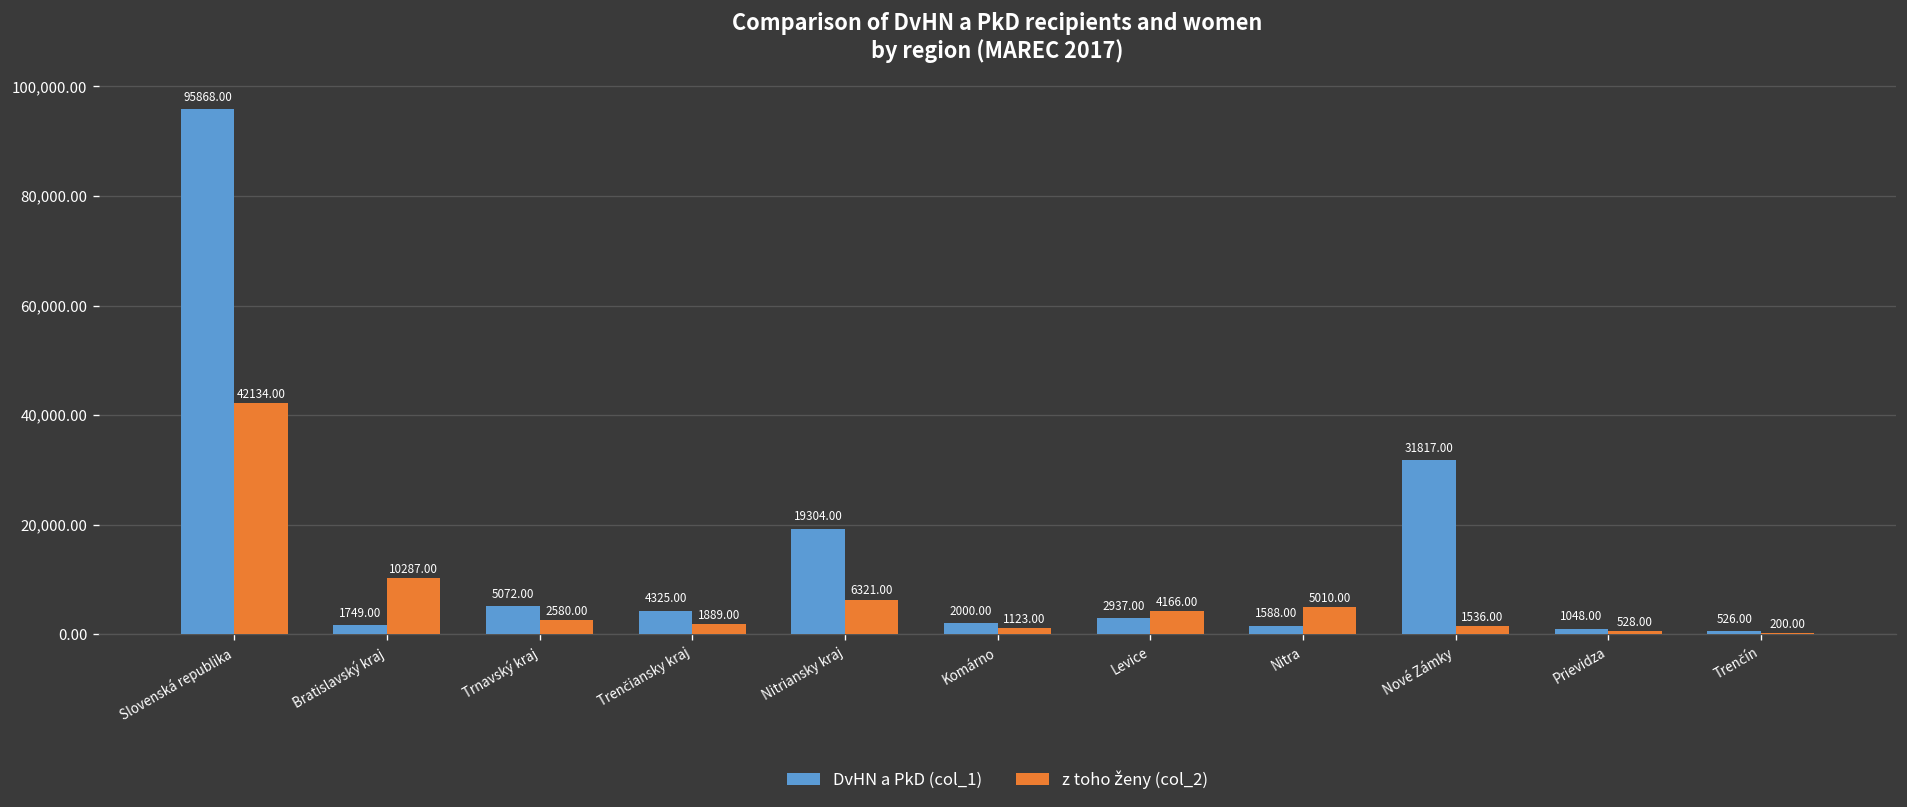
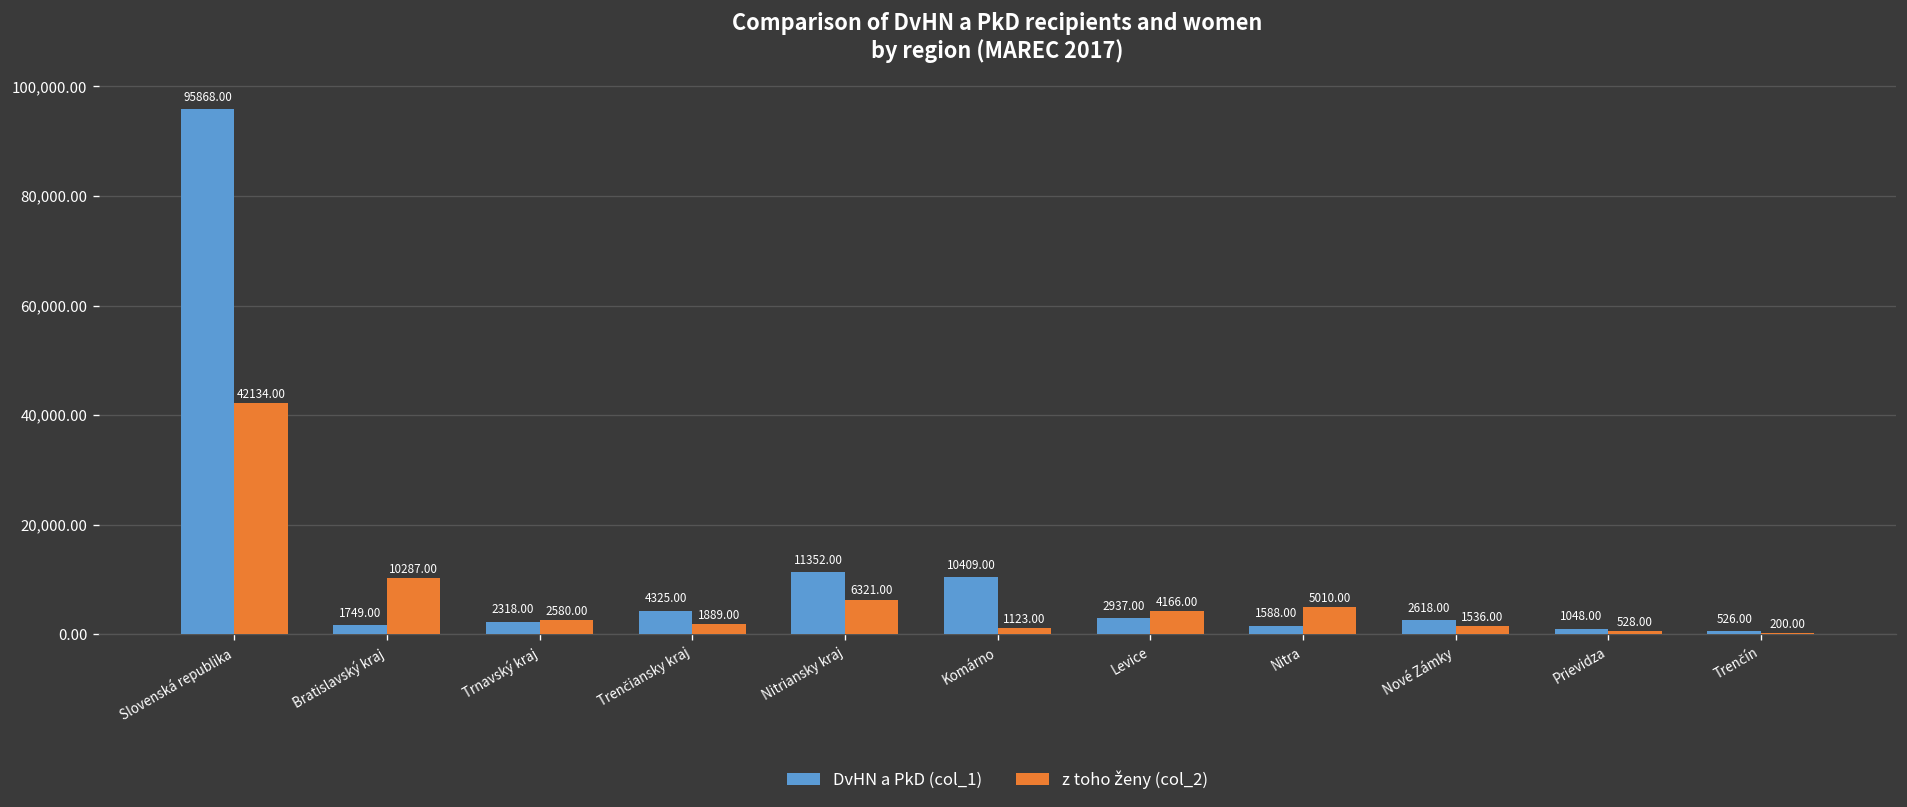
  {
    "DvHN a PkD (col_1)": {
      "Slovenská republika": 95868.00,
      "Bratislavský kraj": 1749.00,
-     "Trnavský kraj": 5072.00,
+     "Trnavský kraj": 2318.00,
      "Trenčiansky kraj": 4325.00,
-     "Nitriansky kraj": 19304.00,
-     "Komárno": 2000.00,
+     "Nitriansky kraj": 11352.00,
+     "Komárno": 10409.00,
      "Levice": 2937.00,
      "Nitra": 1588.00,
-     "Nové Zámky": 31817.00,
+     "Nové Zámky": 2618.00,
      "Prievidza": 1048.00,
      "Trenčín": 526.00
    },
    "z toho ženy (col_2)": {
      "Slovenská republika": 42134.00,
      "Bratislavský kraj": 10287.00,
      "Trnavský kraj": 2580.00,
      "Trenčiansky kraj": 1889.00,
      "Nitriansky kraj": 6321.00,
      "Komárno": 1123.00,
      "Levice": 4166.00,
      "Nitra": 5010.00,
      "Nové Zámky": 1536.00,
      "Prievidza": 528.00,
      "Trenčín": 200.00
    }
  }
